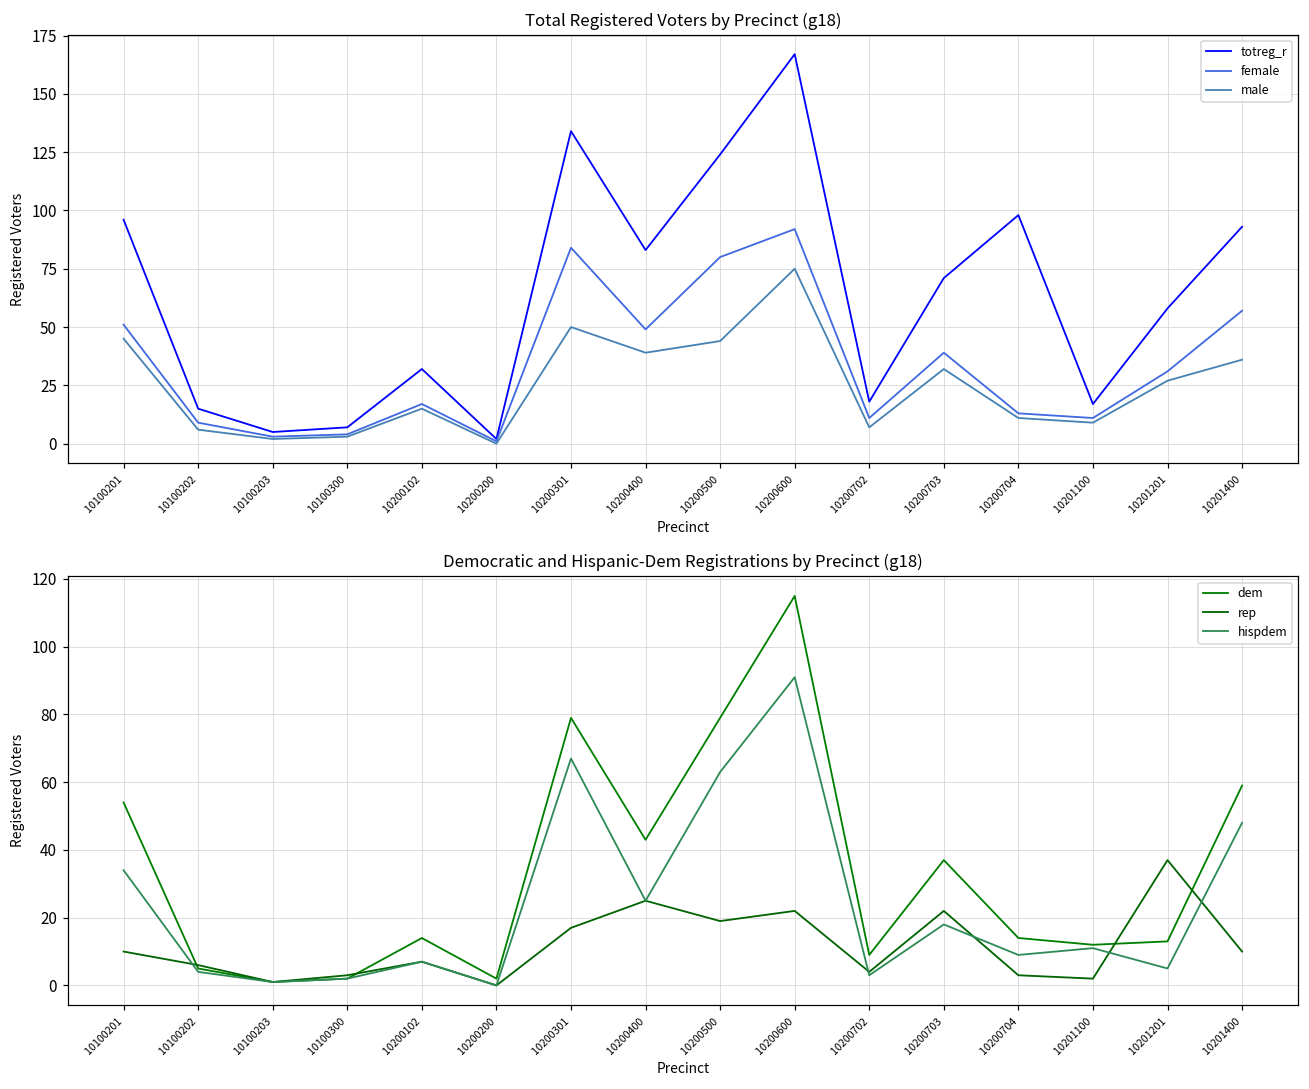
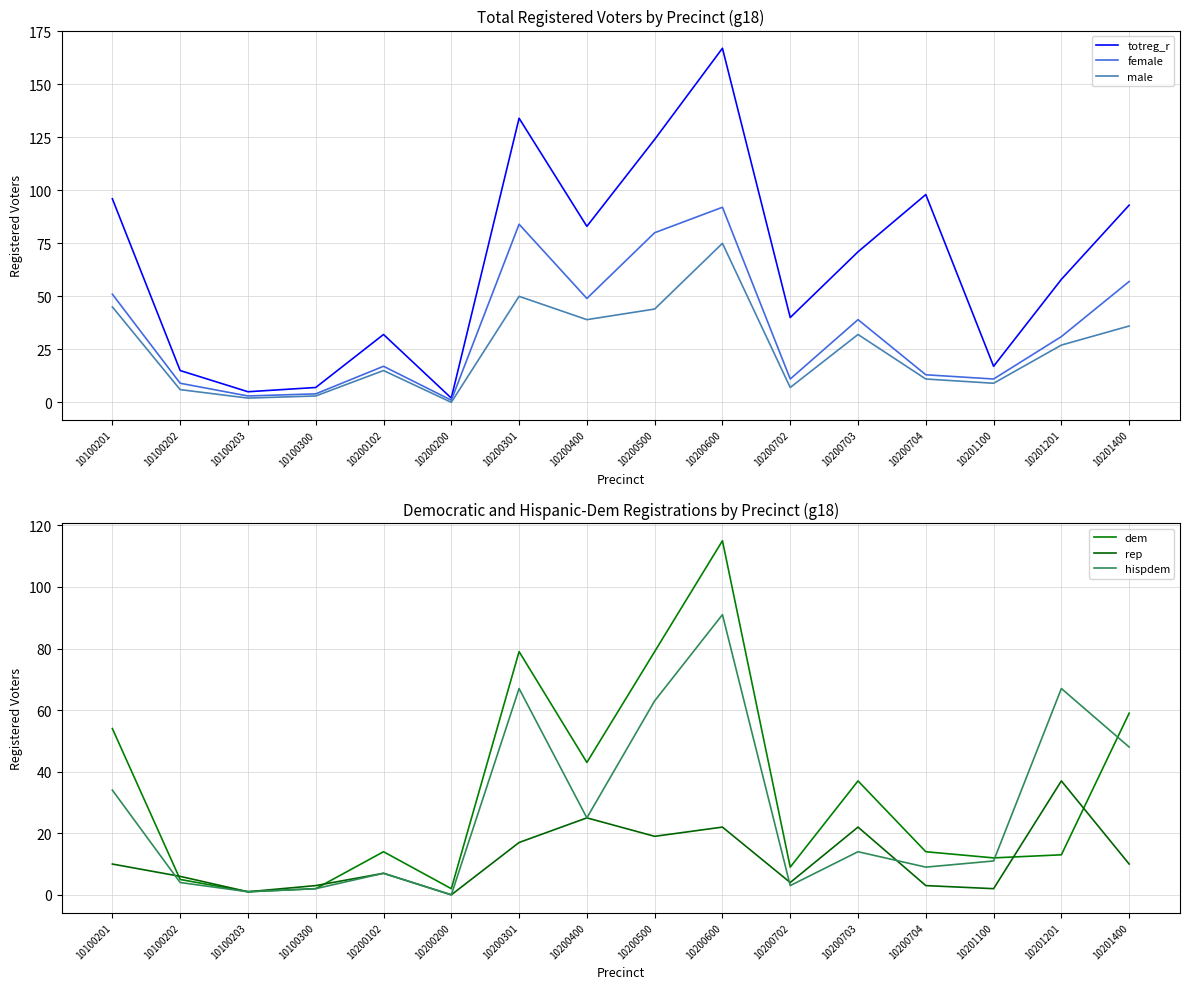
  {
    "Total Registered Voters by Precinct (g18)": {
      "totreg_r": {
        "10100201": 96,
        "10100202": 15,
        "10100203": 5,
        "10100300": 7,
        "10200102": 32,
        "10200301": 134,
        "10200400": 83,
        "10200500": 124,
        "10200600": 167,
-       "10200702": 18,
+       "10200702": 40,
        "10200703": 71,
        "10200704": 98,
        "10201100": 17,
        "10201201": 58,
        "10201400": 93
      }
    },
    "Democratic and Hispanic-Dem Registrations by Precinct (g18)": {
      "hispdem": {
        "10100201": 34,
        "10100202": 4,
        "10200301": 67,
        "10200500": 63,
        "10200600": 91,
        "10200702": 3,
-       "10200703": 18,
+       "10200703": 14,
        "10200704": 9,
        "10201100": 11,
-       "10201201": 5,
+       "10201201": 67,
        "10201400": 48
      }
    }
  }
